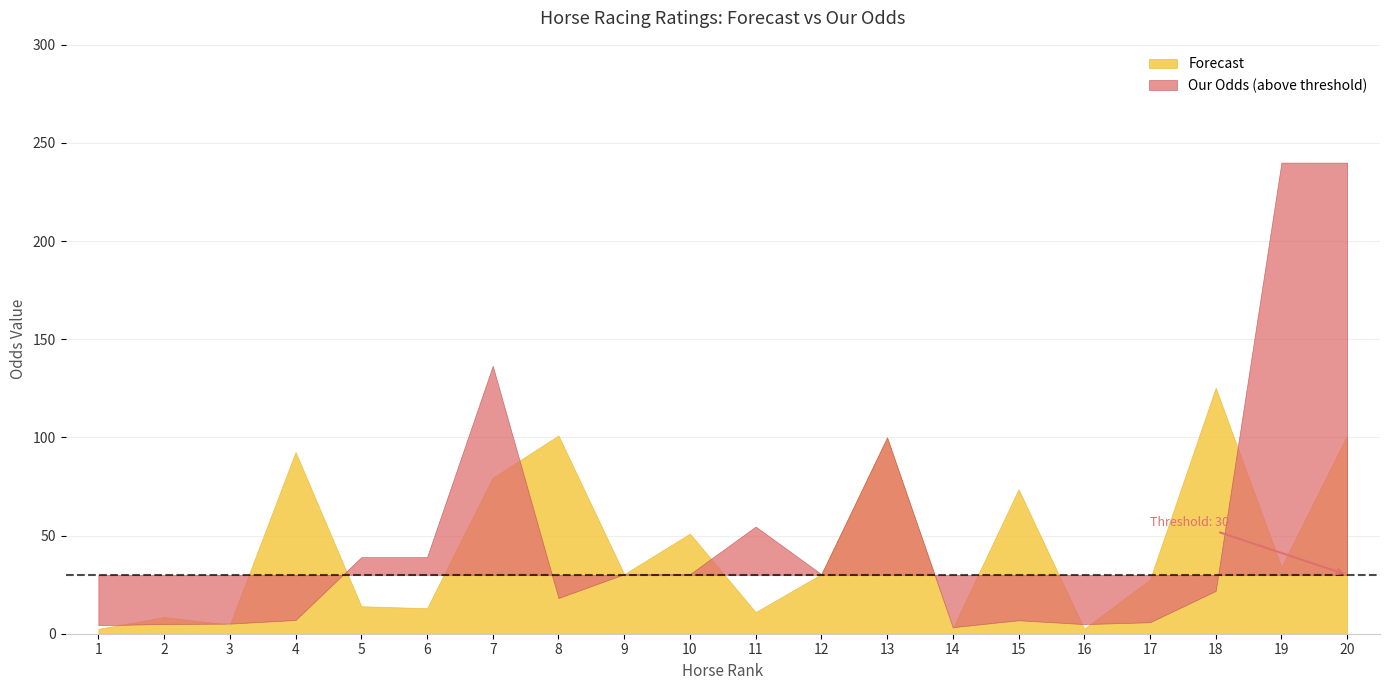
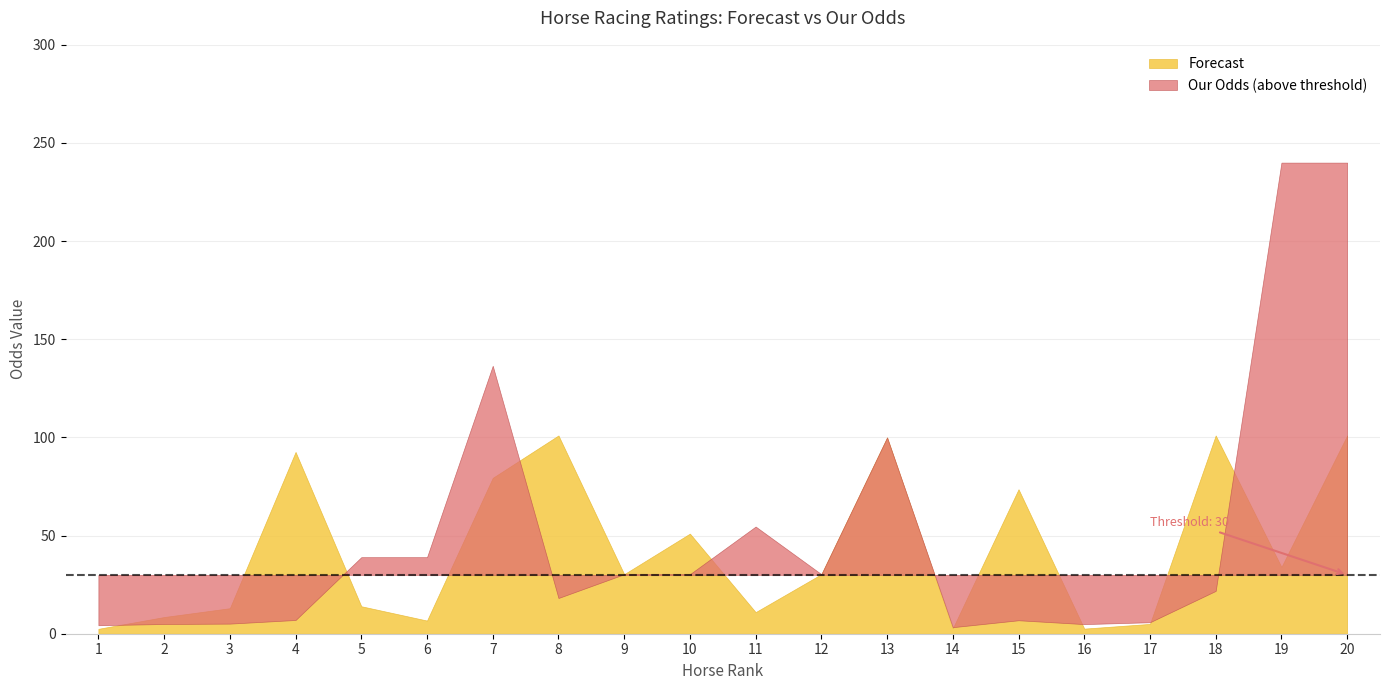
  {
    "Forecast": {
      "1": 3,
      "2": 9,
-     "3": 5,
+     "3": 13,
      "4": 93,
      "5": 14,
-     "6": 13,
+     "6": 7,
      "7": 79,
      "8": 101,
      "10": 51,
      "11": 11,
      "14": 3,
      "15": 74,
      "16": 3,
-     "17": 28,
-     "18": 125,
+     "17": 5,
+     "18": 101,
      "19": 34,
      "20": 101
    }
  }
